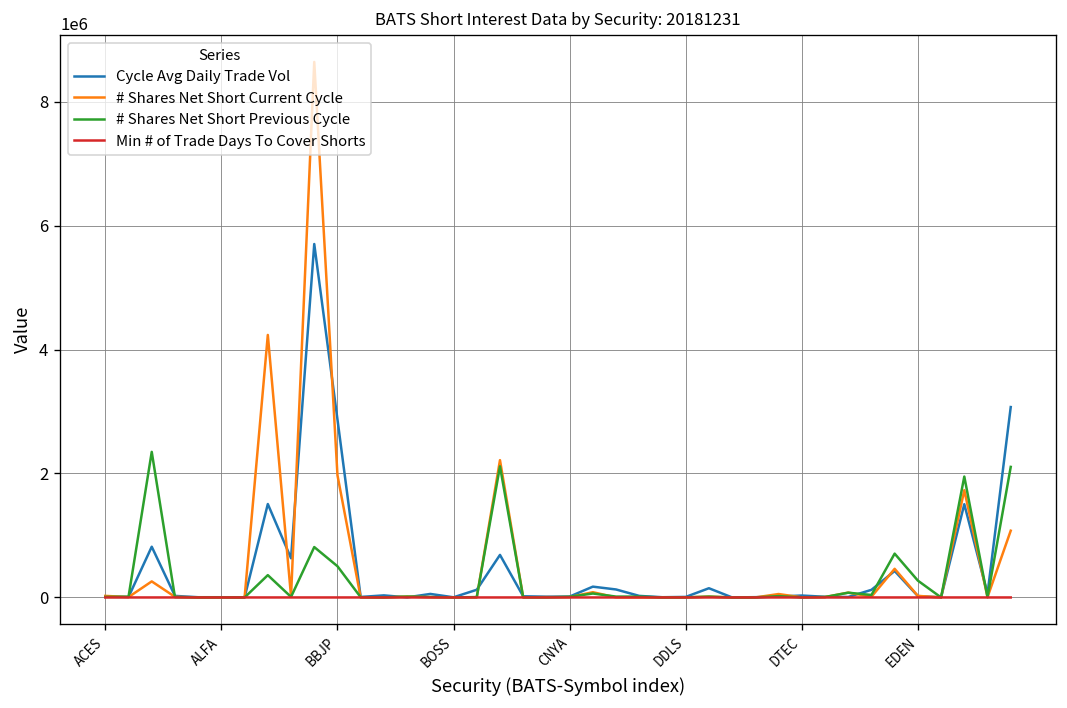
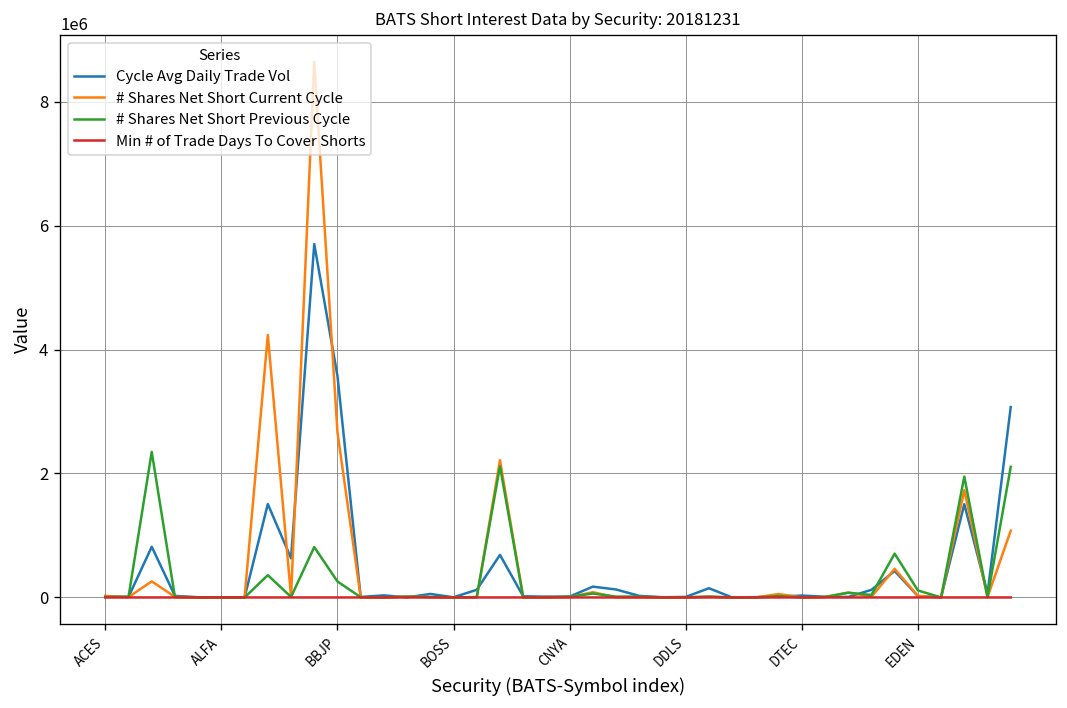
  {
    "Cycle Avg Daily Trade Vol": {
-     "BBJP": 2900000
+     "BBJP": 3600000
    },
    "# Shares Net Short Current Cycle": {
-     "BBJP": 2000000
+     "BBJP": 2700000
    },
    "# Shares Net Short Previous Cycle": {
-     "BBJP": 500000,
-     "EDEN": 300000
+     "BBJP": 300000,
+     "EDEN": 100000
    },
    "Min # of Trade Days To Cover Shorts": {
      "BBJP": 0
    }
  }
